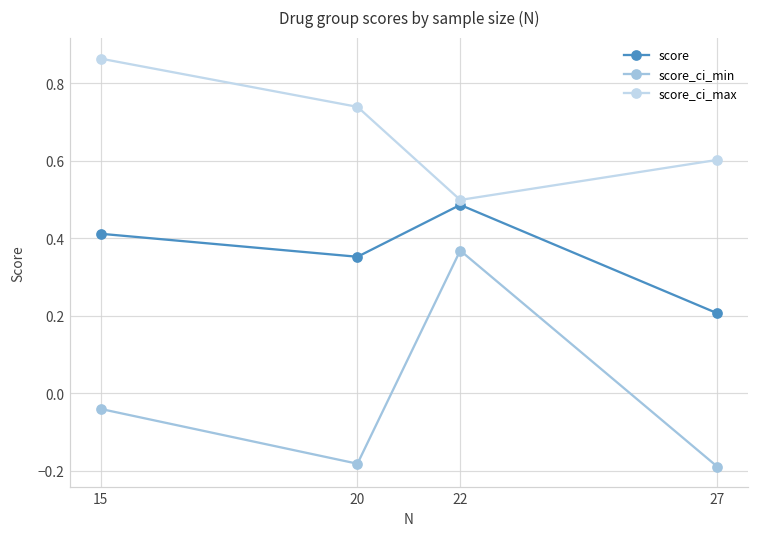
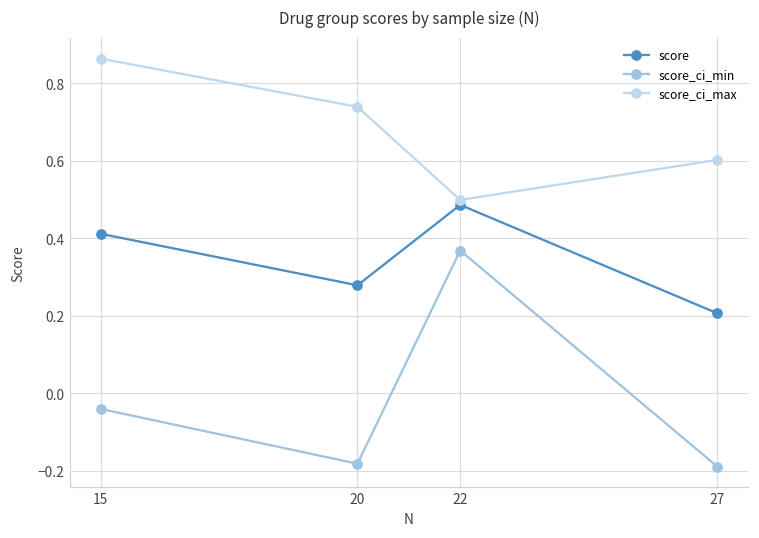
  {
    "score": {
      "15": 0.41,
-     "20": 0.35,
+     "20": 0.28,
      "22": 0.49,
      "27": 0.21
    }
  }
